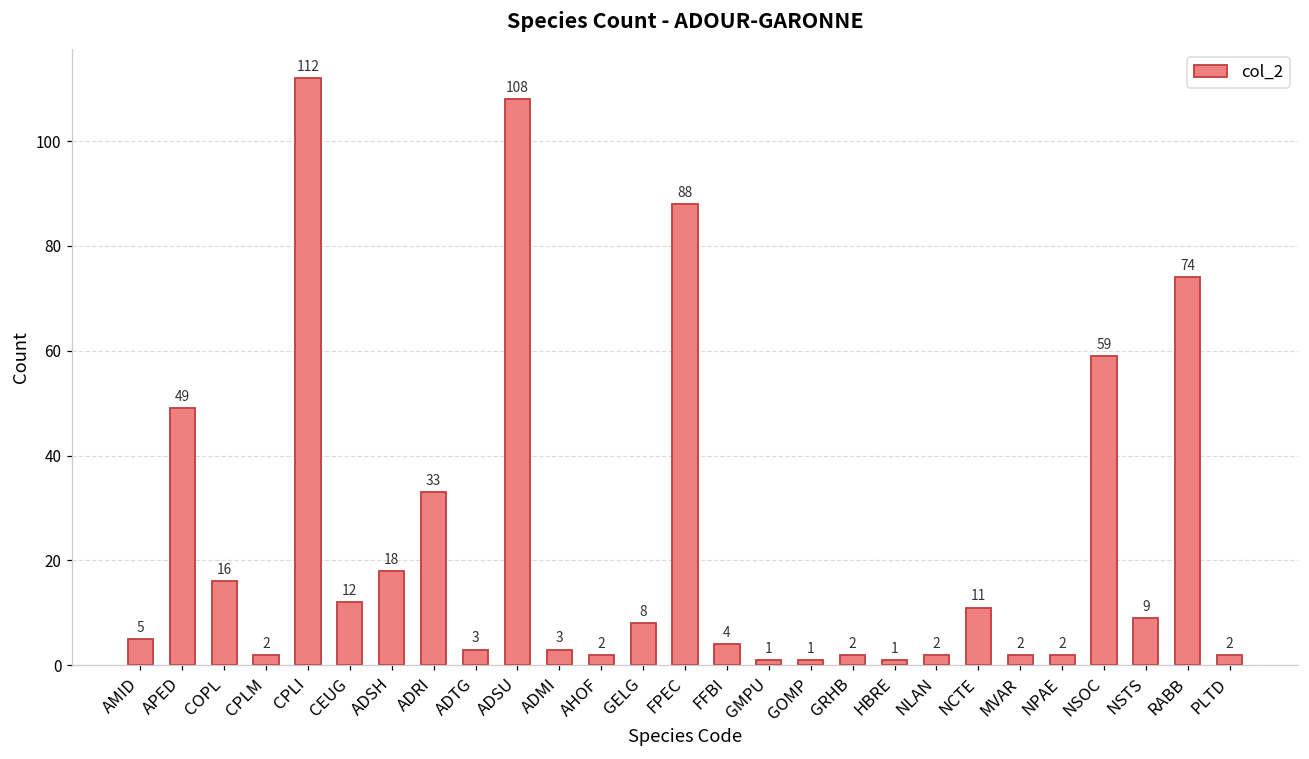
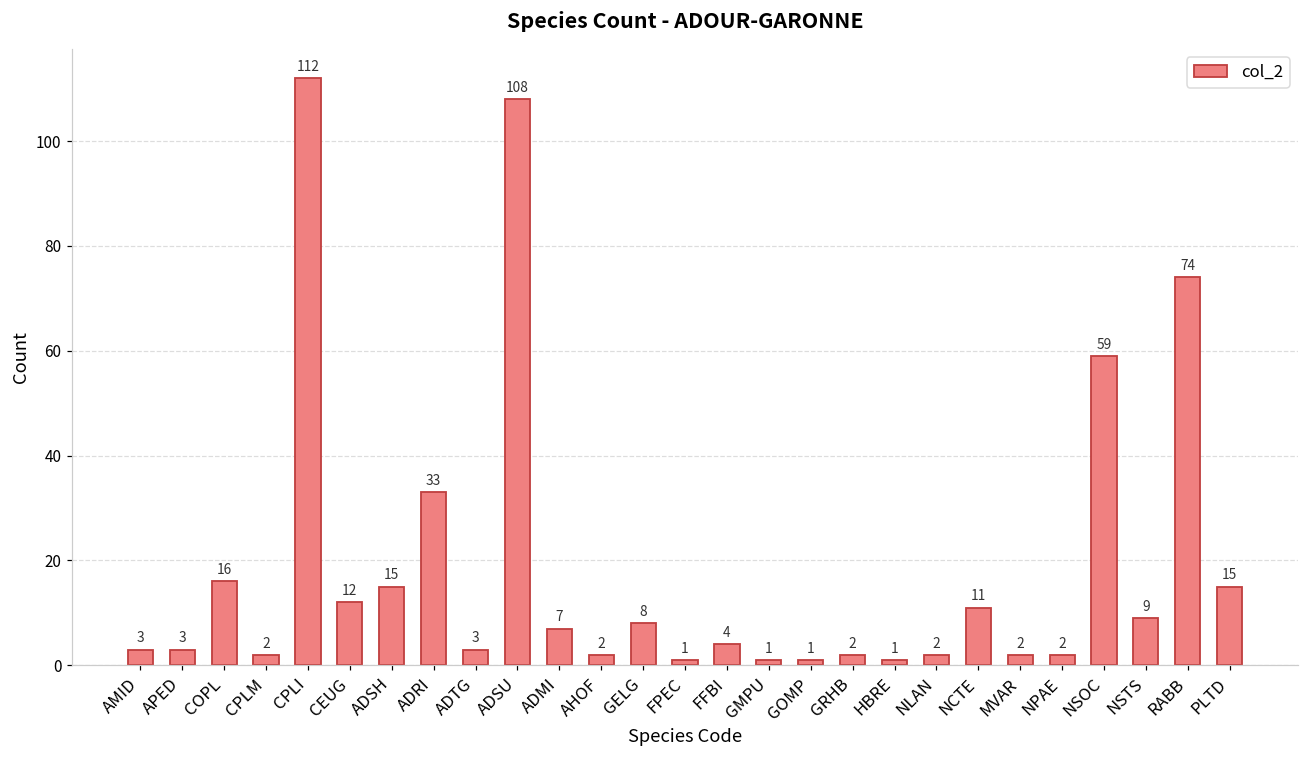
  {
-   "AMID": 5,
-   "APED": 49,
+   "AMID": 3,
+   "APED": 3,
    "COPL": 16,
    "CPLM": 2,
    "CPLI": 112,
    "CEUG": 12,
-   "ADSH": 18,
+   "ADSH": 15,
    "ADRI": 33,
    "ADTG": 3,
    "ADSU": 108,
-   "ADMI": 3,
+   "ADMI": 7,
    "AHOF": 2,
    "GELG": 8,
-   "FPEC": 88,
+   "FPEC": 1,
    "FFBI": 4,
    "GMPU": 1,
    "GOMP": 1,
    "GRHB": 2,
    "HBRE": 1,
    "NLAN": 2,
    "NCTE": 11,
    "MVAR": 2,
    "NPAE": 2,
    "NSOC": 59,
    "NSTS": 9,
    "RABB": 74,
-   "PLTD": 2
+   "PLTD": 15
  }
